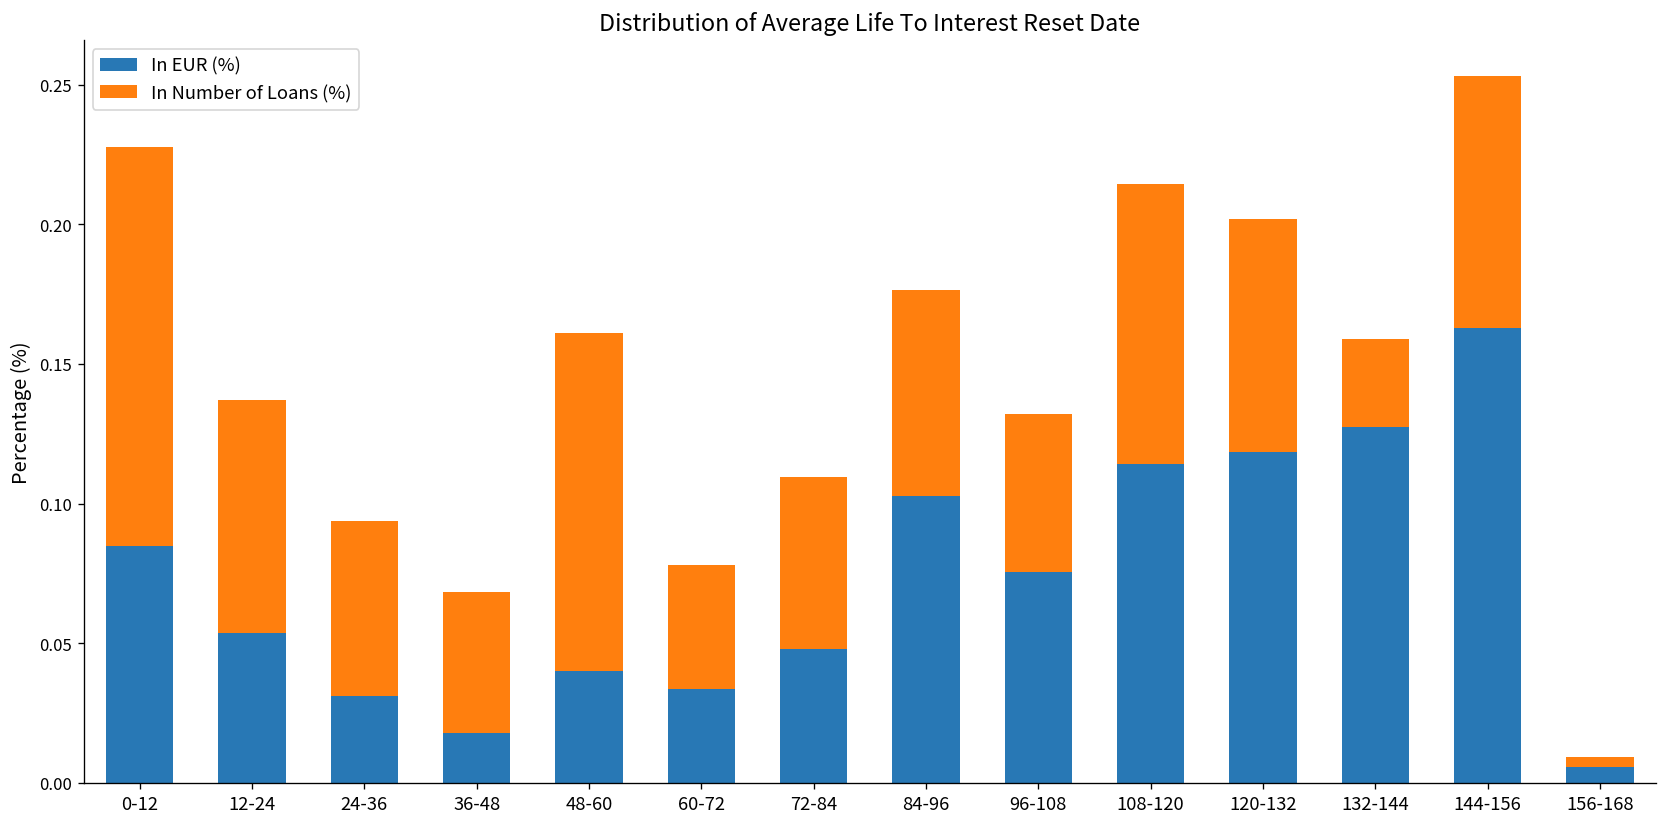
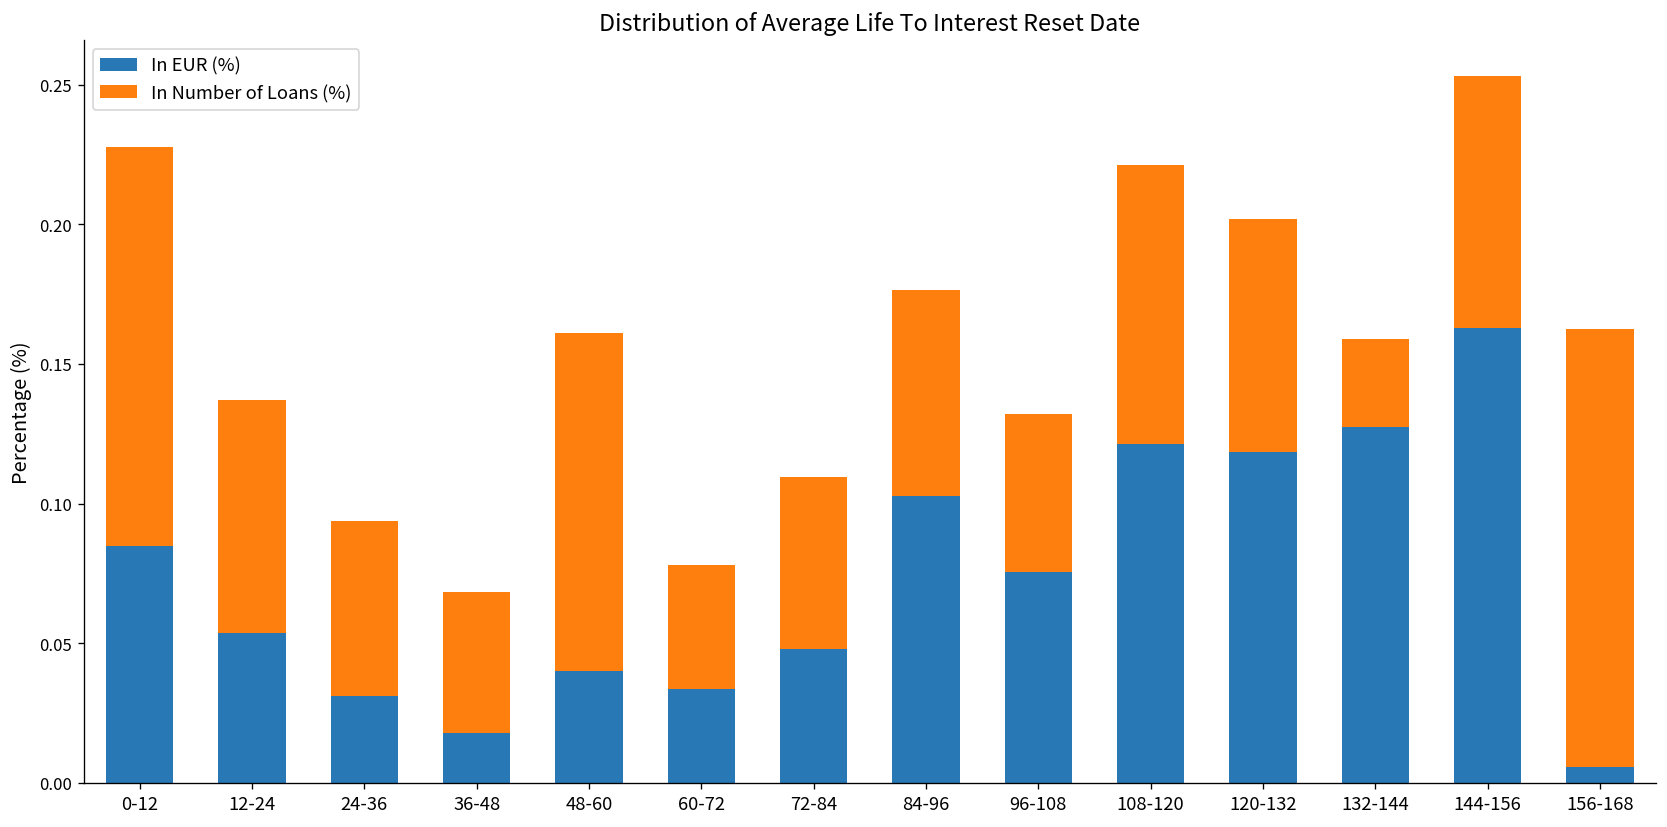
  {
    "In EUR (%)": {
      "0-12": 0.085,
      "12-24": 0.054,
      "24-36": 0.031,
      "36-48": 0.018,
      "48-60": 0.040,
      "60-72": 0.034,
      "72-84": 0.048,
      "84-96": 0.103,
      "96-108": 0.075,
-     "108-120": 0.114,
+     "108-120": 0.121,
      "120-132": 0.118,
      "132-144": 0.128,
      "144-156": 0.163,
      "156-168": 0.006
    },
    "In Number of Loans (%)": {
      "0-12": 0.143,
      "12-24": 0.083,
      "24-36": 0.063,
      "36-48": 0.050,
      "48-60": 0.121,
      "60-72": 0.044,
      "72-84": 0.062,
      "84-96": 0.074,
      "96-108": 0.056,
      "108-120": 0.100,
      "120-132": 0.083,
      "132-144": 0.031,
      "144-156": 0.090,
-     "156-168": 0.004
+     "156-168": 0.157
    }
  }
